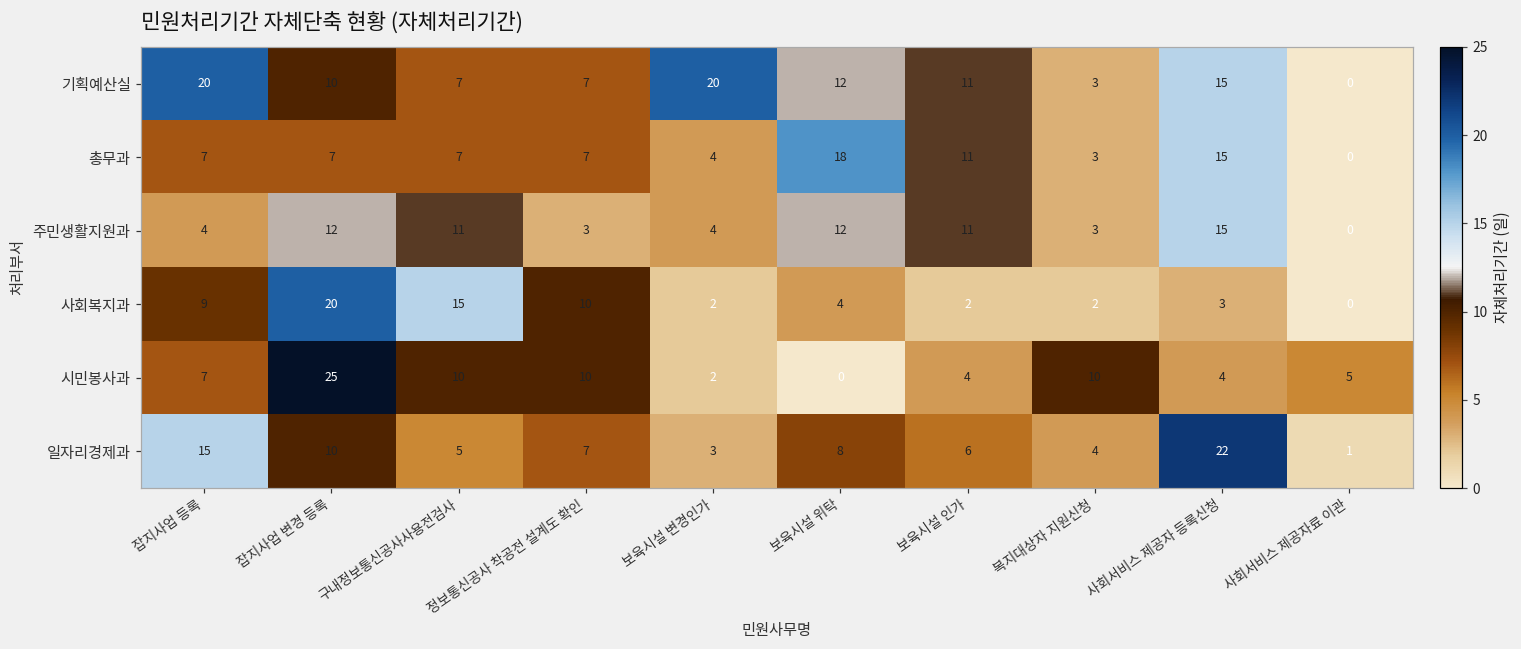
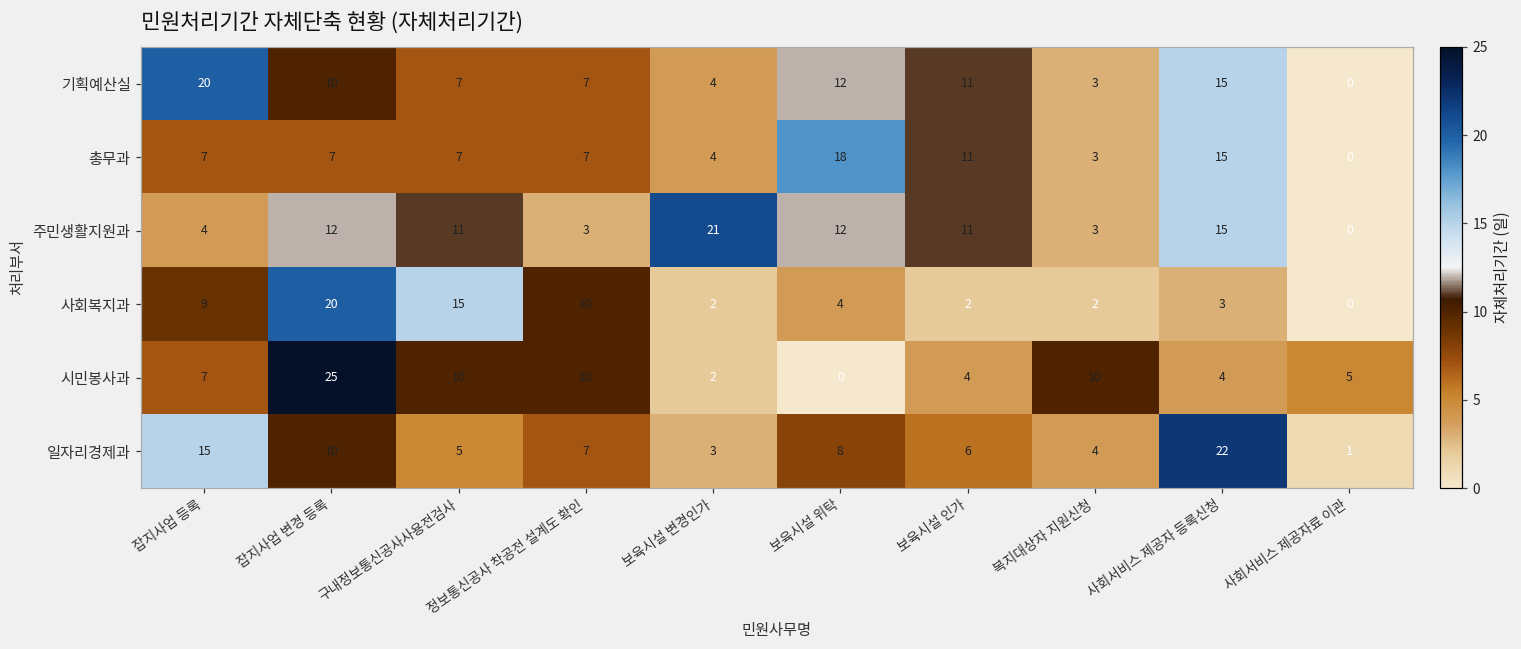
  {
    "기획예산실": {
      "잡지사업 등록": 20,
      "구내정보통신공사사용전검사": 7,
      "정보통신공사 착공전 설계도 확인": 7,
-     "보육시설 변경인가": 20,
+     "보육시설 변경인가": 4,
      "보육시설 위탁": 12,
      "보육시설 인가": 11,
      "복지대상자 지원신청": 3,
      "사회서비스 제공자 등록신청": 15,
      "사회서비스 제공자료 이관": 0
    },
    "총무과": {
      "잡지사업 등록": 7,
      "잡지사업 변경 등록": 7,
      "구내정보통신공사사용전검사": 7,
      "정보통신공사 착공전 설계도 확인": 7,
      "보육시설 변경인가": 4,
      "보육시설 위탁": 18,
      "보육시설 인가": 11,
      "복지대상자 지원신청": 3,
      "사회서비스 제공자 등록신청": 15,
      "사회서비스 제공자료 이관": 0
    },
    "주민생활지원과": {
      "잡지사업 등록": 4,
      "잡지사업 변경 등록": 12,
      "구내정보통신공사사용전검사": 11,
      "정보통신공사 착공전 설계도 확인": 3,
-     "보육시설 변경인가": 4,
+     "보육시설 변경인가": 21,
      "보육시설 위탁": 12,
      "보육시설 인가": 11,
      "복지대상자 지원신청": 3,
      "사회서비스 제공자 등록신청": 15,
      "사회서비스 제공자료 이관": 0
    },
    "사회복지과": {
      "잡지사업 등록": 9,
      "잡지사업 변경 등록": 20,
      "구내정보통신공사사용전검사": 15,
      "보육시설 변경인가": 2,
      "보육시설 위탁": 4,
      "보육시설 인가": 2,
      "복지대상자 지원신청": 2,
      "사회서비스 제공자 등록신청": 3,
      "사회서비스 제공자료 이관": 0
    },
    "시민봉사과": {
      "잡지사업 등록": 7,
      "잡지사업 변경 등록": 25,
      "보육시설 변경인가": 2,
      "보육시설 위탁": 0,
      "보육시설 인가": 4,
      "사회서비스 제공자 등록신청": 4,
      "사회서비스 제공자료 이관": 5
    },
    "일자리경제과": {
      "잡지사업 등록": 15,
      "구내정보통신공사사용전검사": 5,
      "정보통신공사 착공전 설계도 확인": 7,
      "보육시설 변경인가": 3,
      "보육시설 위탁": 8,
      "보육시설 인가": 6,
      "복지대상자 지원신청": 4,
      "사회서비스 제공자 등록신청": 22,
      "사회서비스 제공자료 이관": 1
    }
  }
